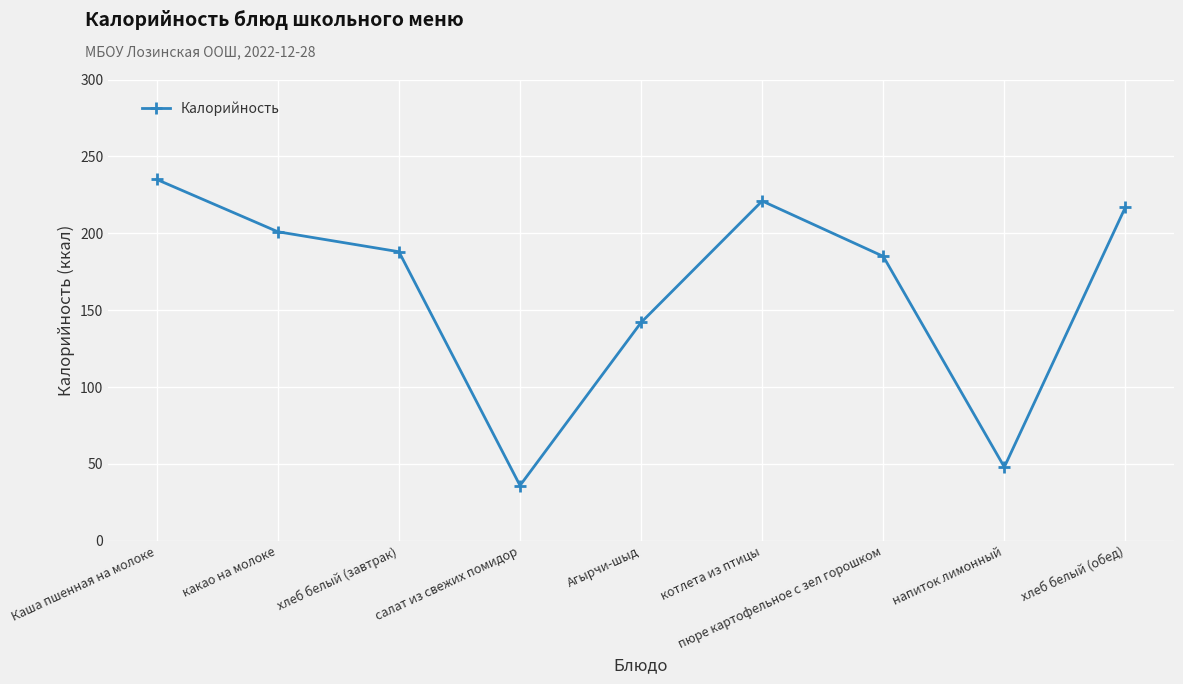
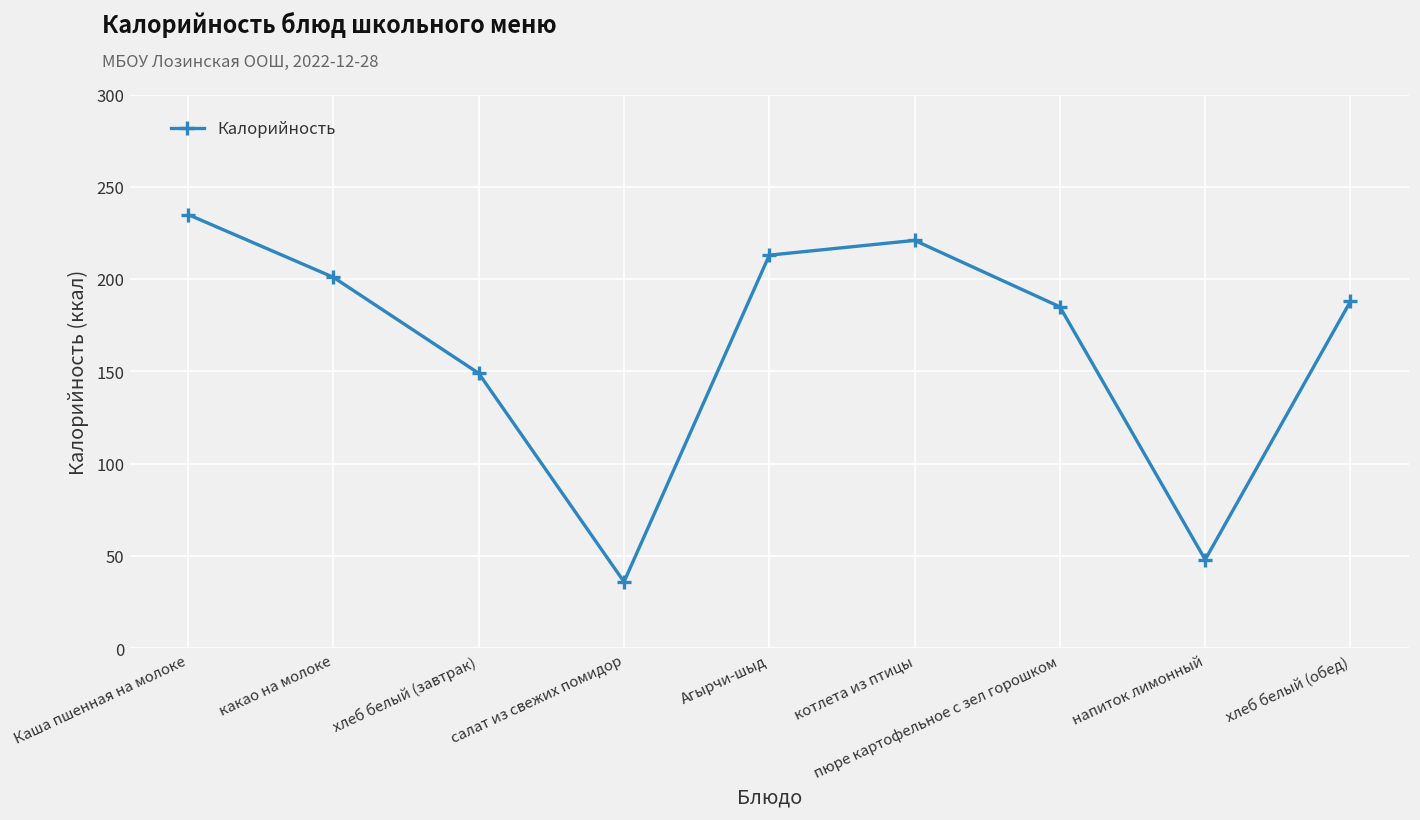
  {
    "Каша пшенная на молоке": 235,
    "какао на молоке": 201,
-   "хлеб белый (завтрак)": 188,
+   "хлеб белый (завтрак)": 149,
    "салат из свежих помидор": 36,
-   "Агырчи-шыд": 142,
+   "Агырчи-шыд": 213,
    "котлета из птицы": 221,
    "пюре картофельное с зел горошком": 185,
    "напиток лимонный": 48,
-   "хлеб белый (обед)": 217
+   "хлеб белый (обед)": 188
  }
